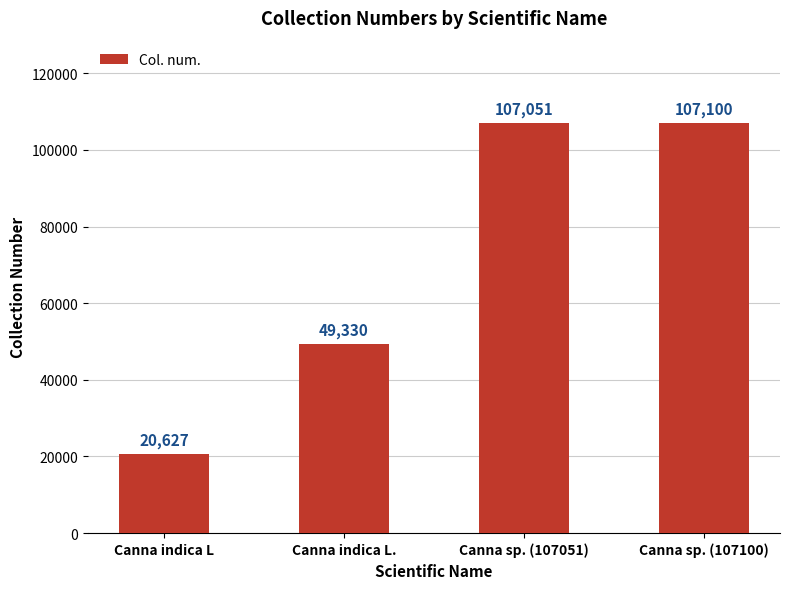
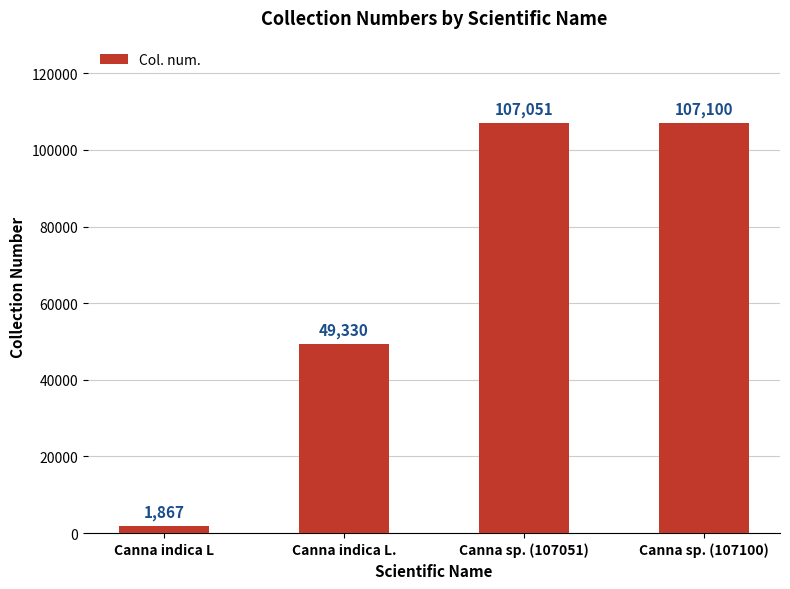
  {
-   "Canna indica L": "20,627",
+   "Canna indica L": "1,867",
    "Canna indica L.": "49,330",
    "Canna sp. (107051)": "107,051",
    "Canna sp. (107100)": "107,100"
  }
